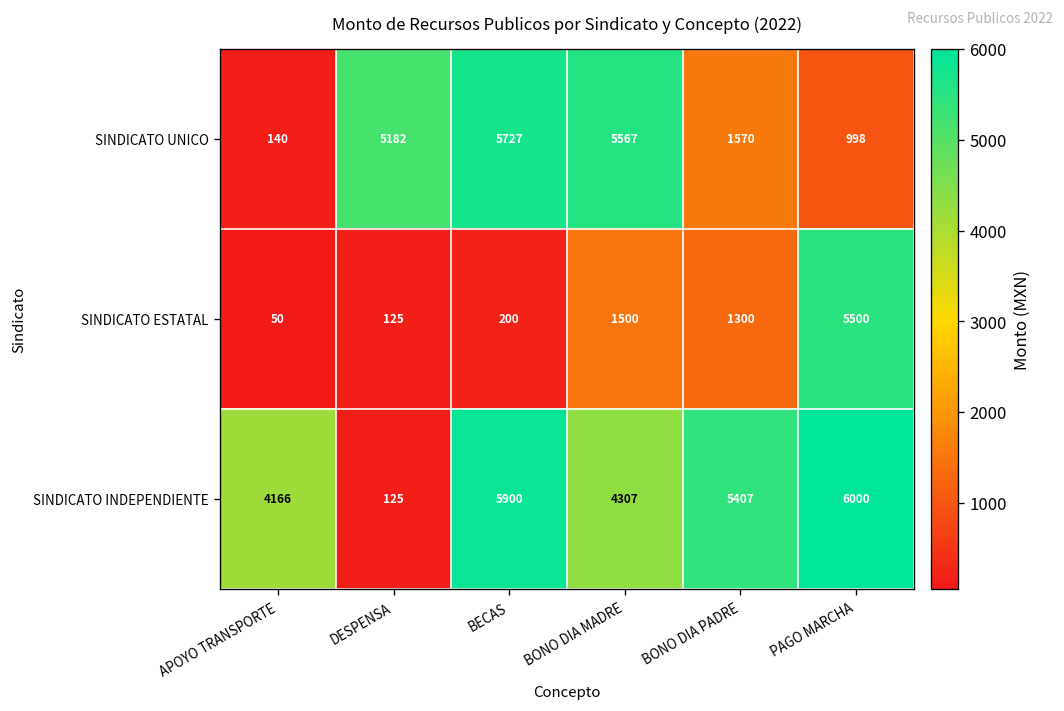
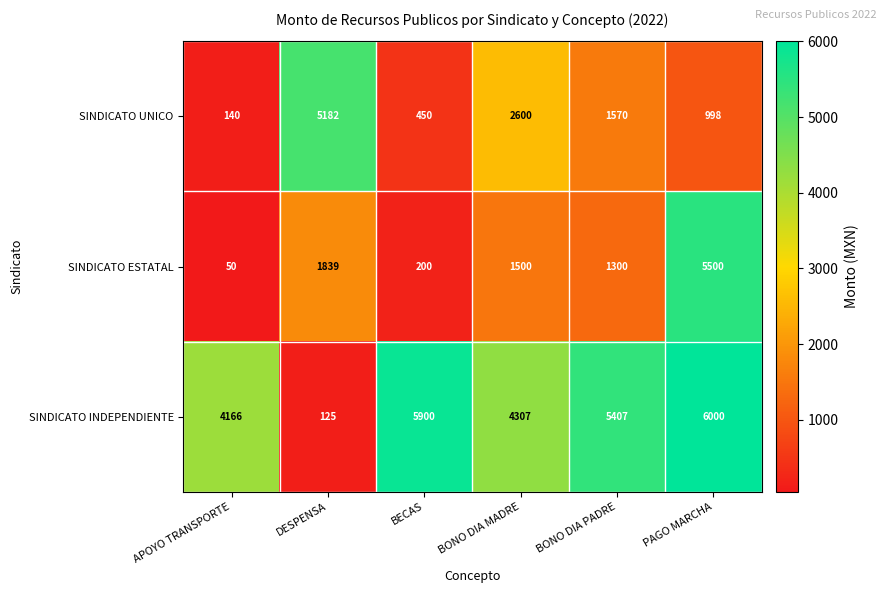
  {
    "SINDICATO UNICO": {
      "APOYO TRANSPORTE": 140,
      "DESPENSA": 5182,
-     "BECAS": 5727,
-     "BONO DIA MADRE": 5567,
+     "BECAS": 450,
+     "BONO DIA MADRE": 2600,
      "BONO DIA PADRE": 1570,
      "PAGO MARCHA": 998
    },
    "SINDICATO ESTATAL": {
      "APOYO TRANSPORTE": 50,
-     "DESPENSA": 125,
+     "DESPENSA": 1839,
      "BECAS": 200,
      "BONO DIA MADRE": 1500,
      "BONO DIA PADRE": 1300,
      "PAGO MARCHA": 5500
    },
    "SINDICATO INDEPENDIENTE": {
      "APOYO TRANSPORTE": 4166,
      "DESPENSA": 125,
      "BECAS": 5900,
      "BONO DIA MADRE": 4307,
      "BONO DIA PADRE": 5407,
      "PAGO MARCHA": 6000
    }
  }
